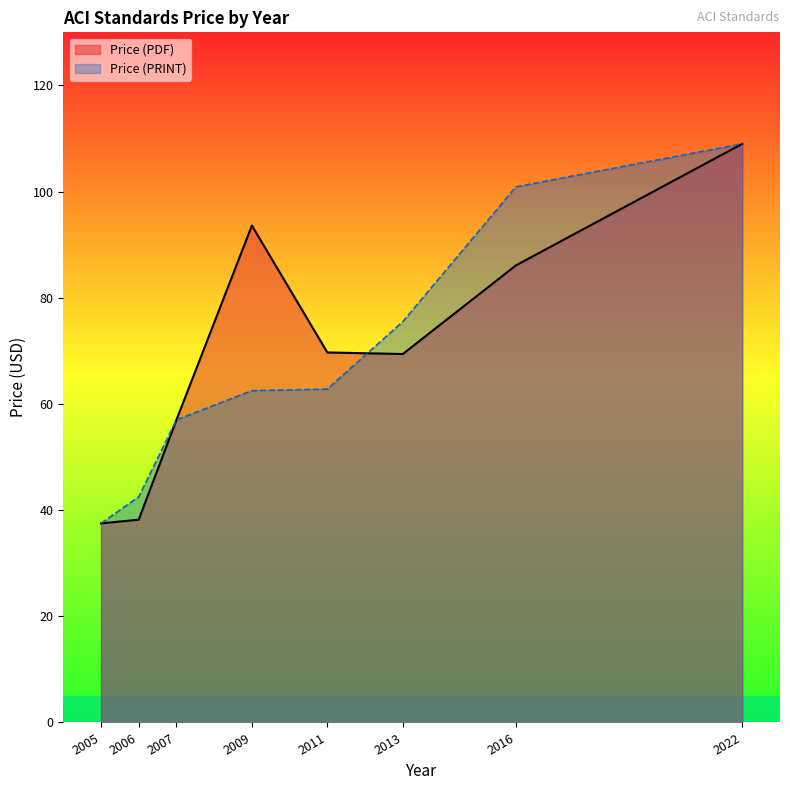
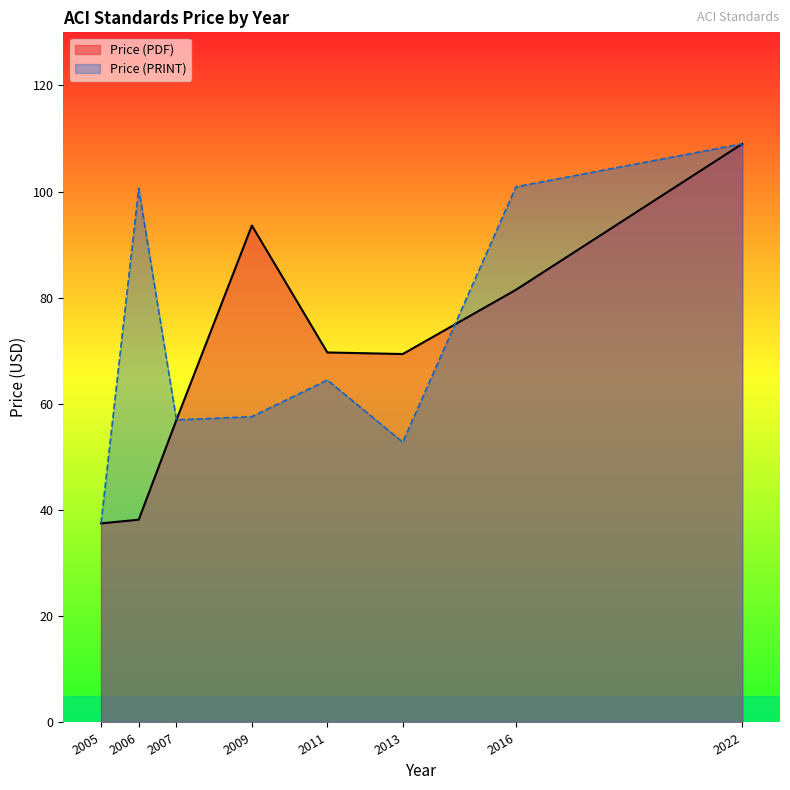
  {
    "Price (PDF)": {
      "2006": 38,
      "2009": 94,
      "2011": 70,
      "2013": 69,
-     "2016": 86
+     "2016": 82
    },
    "Price (PRINT)": {
-     "2006": 43,
-     "2009": 63,
-     "2011": 63,
-     "2013": 76,
+     "2006": 101,
+     "2009": 58,
+     "2011": 65,
+     "2013": 53,
      "2016": 101
    }
  }
